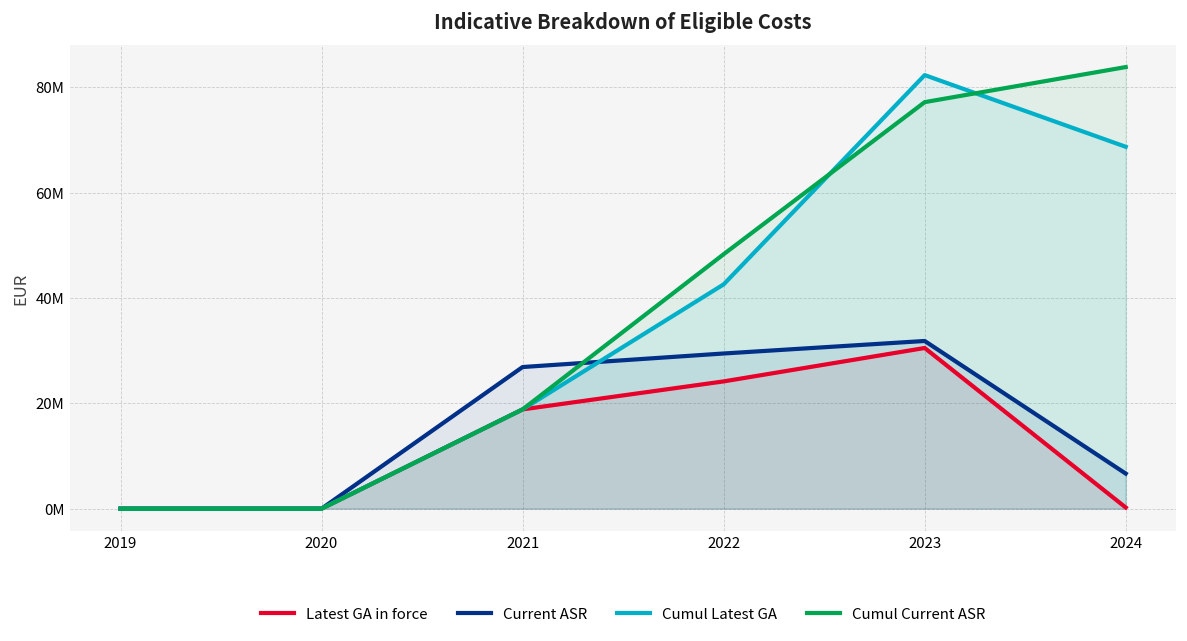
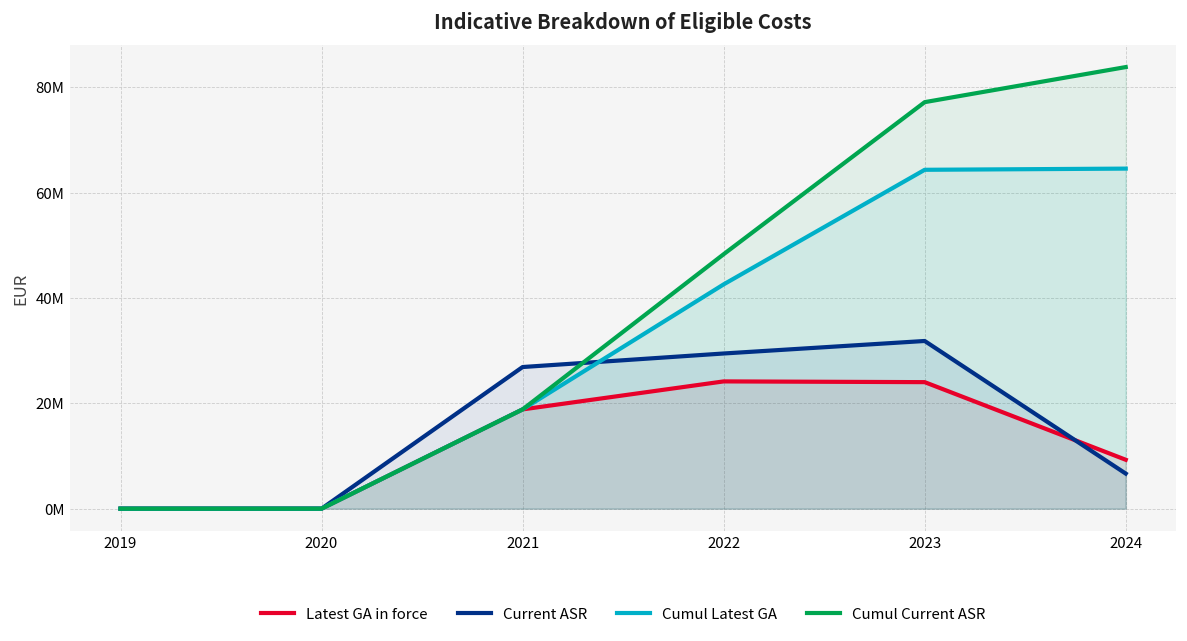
  {
    "Latest GA in force": {
      "2022": 24000000,
-     "2023": 31000000,
-     "2024": 0
+     "2023": 24000000,
+     "2024": 9000000
    },
    "Current ASR": {
      "2021": 27000000,
      "2022": 29000000,
      "2023": 32000000,
      "2024": 7000000
    },
    "Cumul Latest GA": {
      "2022": 43000000,
-     "2023": 82000000,
-     "2024": 69000000
+     "2023": 64000000,
+     "2024": 65000000
    },
    "Cumul Current ASR": {
      "2022": 48000000,
      "2023": 77000000,
      "2024": 84000000
    }
  }
